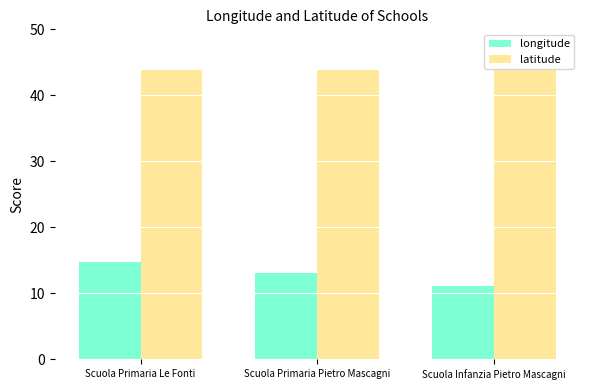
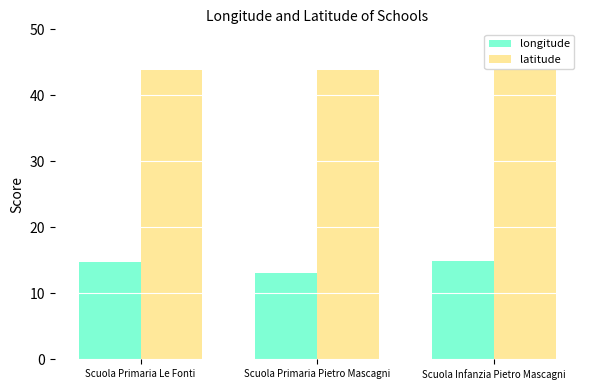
  {
    "longitude": {
      "Scuola Primaria Le Fonti": 15,
      "Scuola Primaria Pietro Mascagni": 13,
-     "Scuola Infanzia Pietro Mascagni": 11
+     "Scuola Infanzia Pietro Mascagni": 15
    },
    "latitude": {
      "Scuola Primaria Le Fonti": 44,
      "Scuola Primaria Pietro Mascagni": 44,
      "Scuola Infanzia Pietro Mascagni": 44
    }
  }
